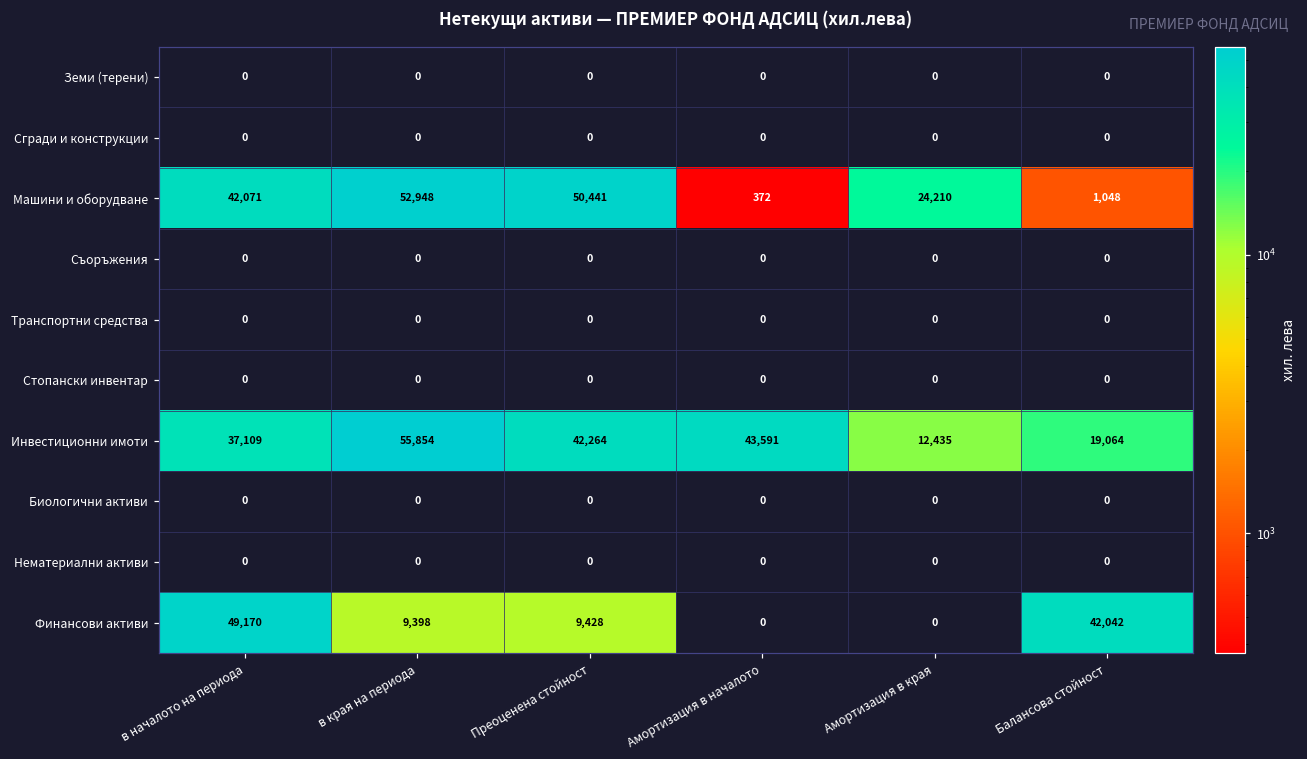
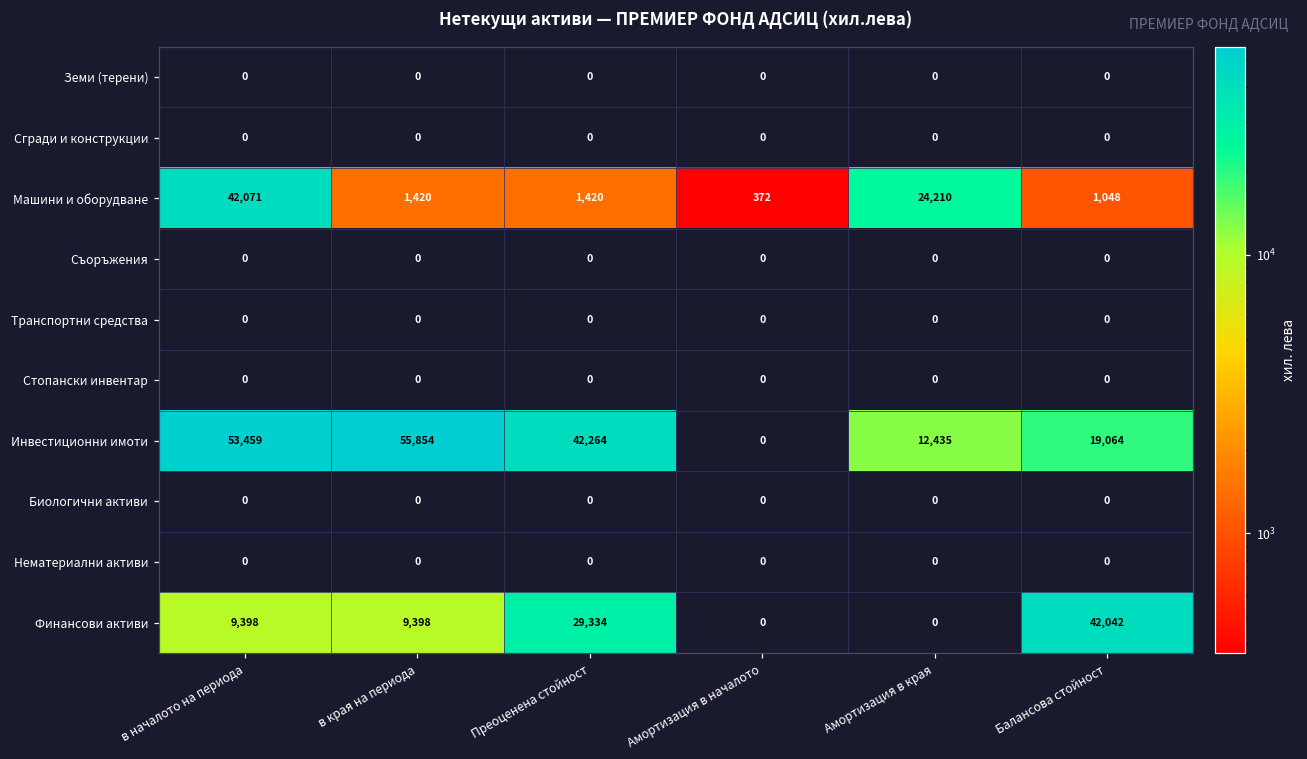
  {
    "Земи (терени)": {
      "в началото на периода": "0",
      "в края на периода": "0",
      "Преоценена стойност": "0",
      "Амортизация в началото": "0",
      "Амортизация в края": "0",
      "Балансова стойност": "0"
    },
    "Сгради и конструкции": {
      "в началото на периода": "0",
      "в края на периода": "0",
      "Преоценена стойност": "0",
      "Амортизация в началото": "0",
      "Амортизация в края": "0",
      "Балансова стойност": "0"
    },
    "Машини и оборудване": {
      "в началото на периода": "42,071",
-     "в края на периода": "52,948",
-     "Преоценена стойност": "50,441",
+     "в края на периода": "1,420",
+     "Преоценена стойност": "1,420",
      "Амортизация в началото": "372",
      "Амортизация в края": "24,210",
      "Балансова стойност": "1,048"
    },
    "Съоръжения": {
      "в началото на периода": "0",
      "в края на периода": "0",
      "Преоценена стойност": "0",
      "Амортизация в началото": "0",
      "Амортизация в края": "0",
      "Балансова стойност": "0"
    },
    "Транспортни средства": {
      "в началото на периода": "0",
      "в края на периода": "0",
      "Преоценена стойност": "0",
      "Амортизация в началото": "0",
      "Амортизация в края": "0",
      "Балансова стойност": "0"
    },
    "Стопански инвентар": {
      "в началото на периода": "0",
      "в края на периода": "0",
      "Преоценена стойност": "0",
      "Амортизация в началото": "0",
      "Амортизация в края": "0",
      "Балансова стойност": "0"
    },
    "Инвестиционни имоти": {
-     "в началото на периода": "37,109",
+     "в началото на периода": "53,459",
      "в края на периода": "55,854",
      "Преоценена стойност": "42,264",
-     "Амортизация в началото": "43,591",
+     "Амортизация в началото": "0",
      "Амортизация в края": "12,435",
      "Балансова стойност": "19,064"
    },
    "Биологични активи": {
      "в началото на периода": "0",
      "в края на периода": "0",
      "Преоценена стойност": "0",
      "Амортизация в началото": "0",
      "Амортизация в края": "0",
      "Балансова стойност": "0"
    },
    "Нематериални активи": {
      "в началото на периода": "0",
      "в края на периода": "0",
      "Преоценена стойност": "0",
      "Амортизация в началото": "0",
      "Амортизация в края": "0",
      "Балансова стойност": "0"
    },
    "Финансови активи": {
-     "в началото на периода": "49,170",
+     "в началото на периода": "9,398",
      "в края на периода": "9,398",
-     "Преоценена стойност": "9,428",
+     "Преоценена стойност": "29,334",
      "Амортизация в началото": "0",
      "Амортизация в края": "0",
      "Балансова стойност": "42,042"
    }
  }
